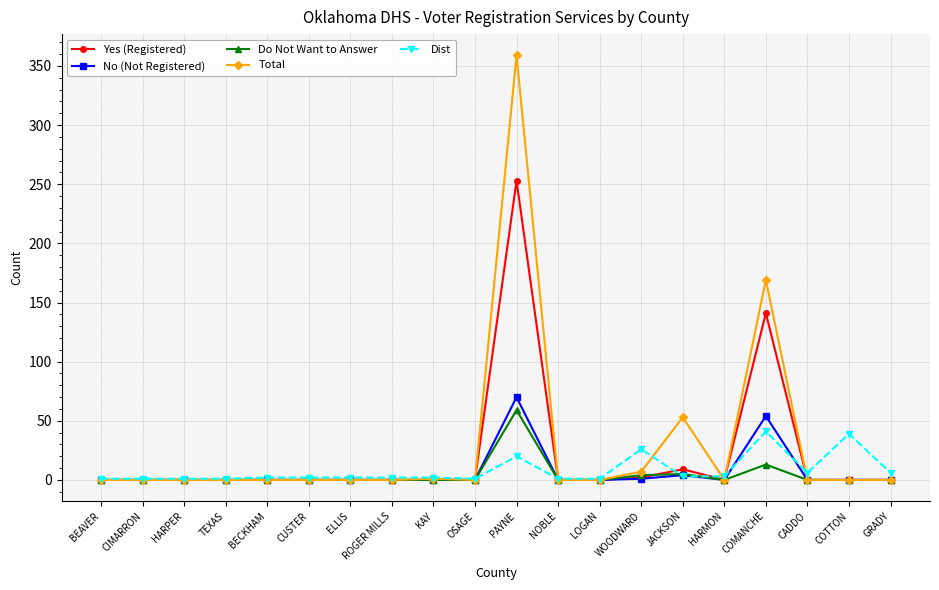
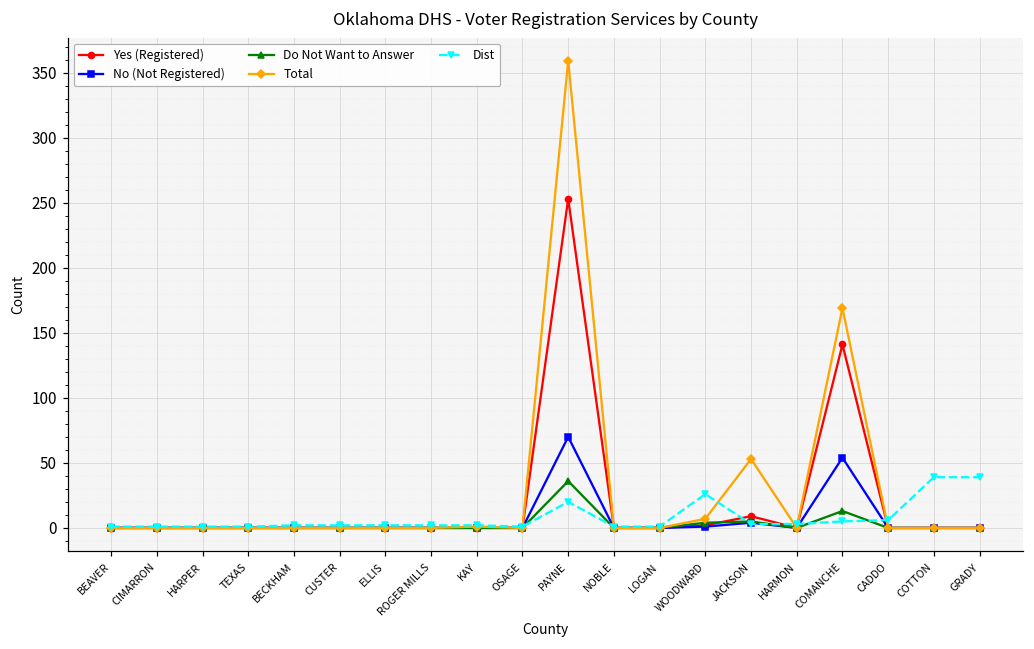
  {
    "Yes (Registered)": {
      "PAYNE": 253,
      "JACKSON": 9,
      "COMANCHE": 141
    },
    "No (Not Registered)": {
      "PAYNE": 70,
      "COMANCHE": 54
    },
    "Do Not Want to Answer": {
-     "PAYNE": 59,
+     "PAYNE": 36,
      "COMANCHE": 13
    },
    "Total": {
      "PAYNE": 359,
      "WOODWARD": 7,
      "JACKSON": 53,
      "COMANCHE": 169
    },
    "Dist": {
      "PAYNE": 20,
      "WOODWARD": 26,
      "HARMON": 3,
-     "COMANCHE": 41,
+     "COMANCHE": 5,
      "CADDO": 6,
      "COTTON": 39,
-     "GRADY": 6
+     "GRADY": 39
    }
  }
